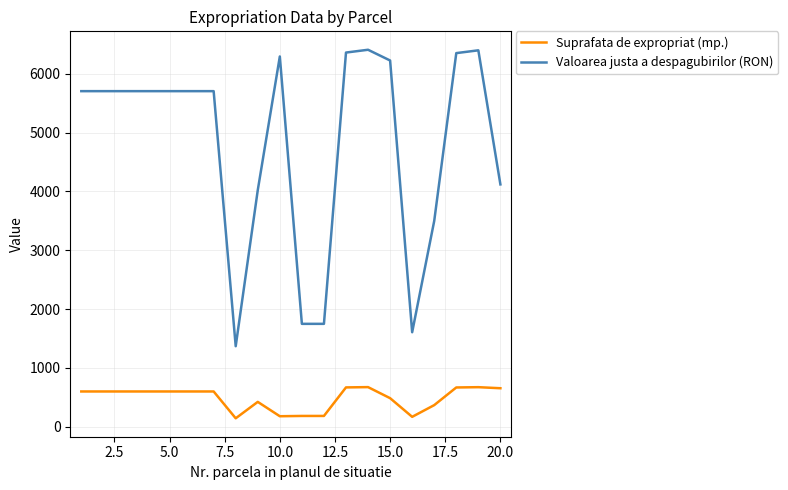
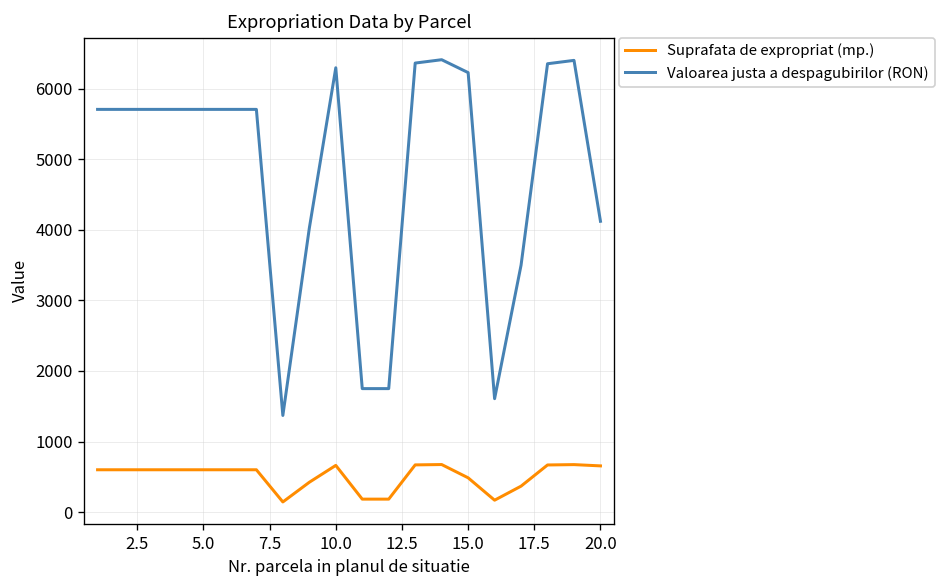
  {
    "Suprafata de expropriat (mp.)": {
      "5.0": 600,
-     "10.0": 200,
+     "10.0": 700,
      "15.0": 500,
      "20.0": 700
    },
    "Valoarea justa a despagubirilor (RON)": {
      "5.0": 5700,
      "10.0": 6300,
      "15.0": 6200,
      "20.0": 4100
    }
  }
